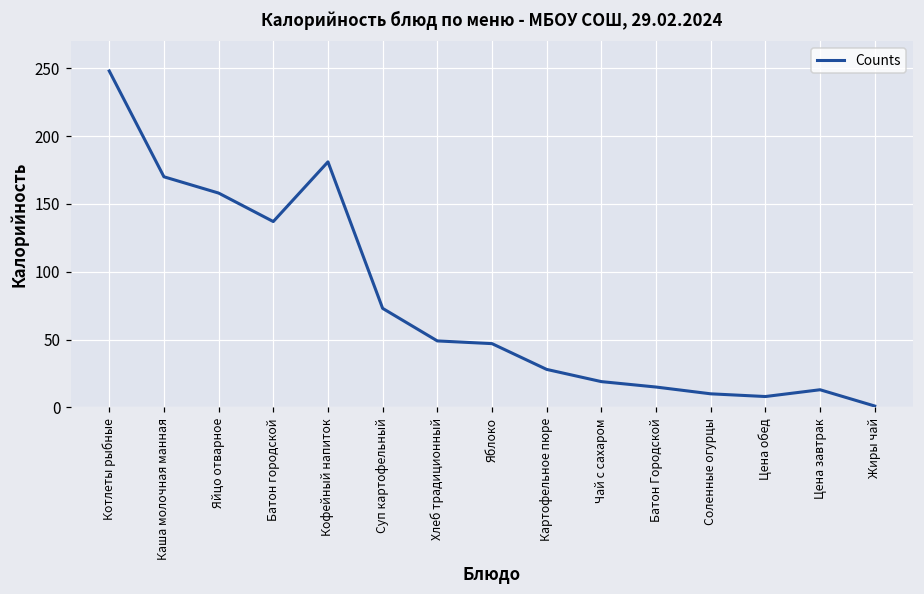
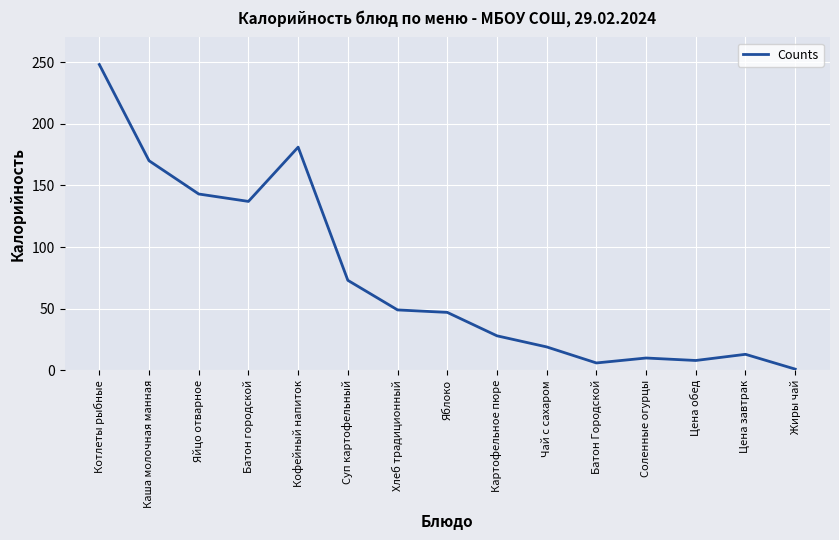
  {
    "Котлеты рыбные": 248,
    "Каша молочная манная": 170,
-   "Яйцо отварное": 158,
+   "Яйцо отварное": 143,
    "Батон городской": 137,
    "Кофейный напиток": 181,
    "Суп картофельный": 73,
    "Хлеб традиционный": 49,
    "Яблоко": 47,
    "Картофельное пюре": 28,
    "Чай с сахаром": 19,
-   "Батон Городской": 15,
+   "Батон Городской": 6,
    "Соленные огурцы": 10,
    "Цена обед": 8,
    "Цена завтрак": 13,
    "Жиры чай": 1
  }
